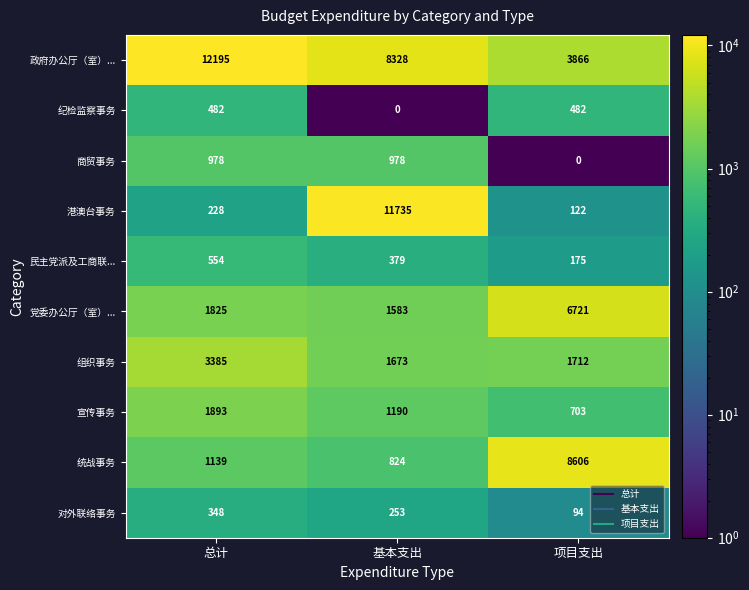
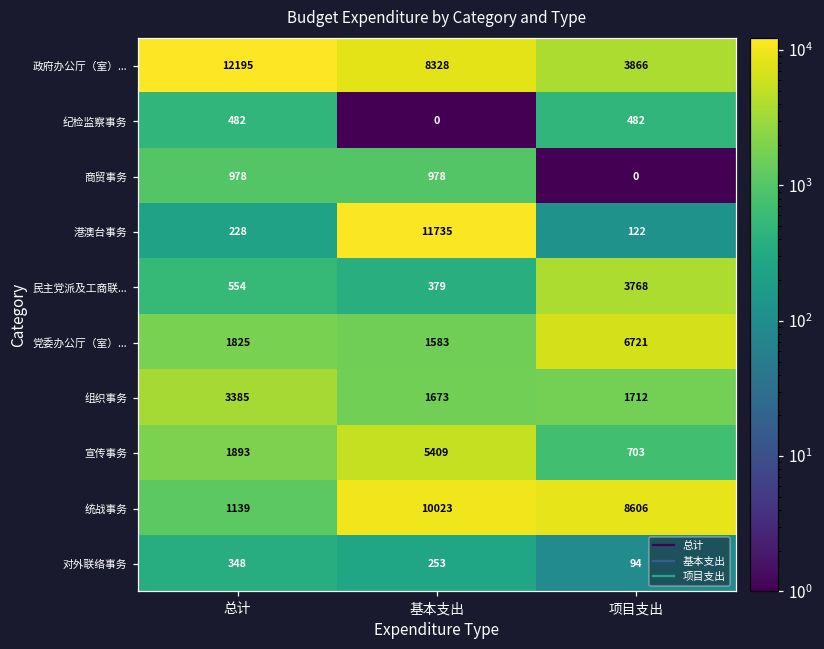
  {
    "政府办公厅（室）...": {
      "总计": 12195,
      "基本支出": 8328,
      "项目支出": 3866
    },
    "纪检监察事务": {
      "总计": 482,
      "基本支出": 0,
      "项目支出": 482
    },
    "商贸事务": {
      "总计": 978,
      "基本支出": 978,
      "项目支出": 0
    },
    "港澳台事务": {
      "总计": 228,
      "基本支出": 11735,
      "项目支出": 122
    },
    "民主党派及工商联...": {
      "总计": 554,
      "基本支出": 379,
-     "项目支出": 175
+     "项目支出": 3768
    },
    "党委办公厅（室）...": {
      "总计": 1825,
      "基本支出": 1583,
      "项目支出": 6721
    },
    "组织事务": {
      "总计": 3385,
      "基本支出": 1673,
      "项目支出": 1712
    },
    "宣传事务": {
      "总计": 1893,
-     "基本支出": 1190,
+     "基本支出": 5409,
      "项目支出": 703
    },
    "统战事务": {
      "总计": 1139,
-     "基本支出": 824,
+     "基本支出": 10023,
      "项目支出": 8606
    },
    "对外联络事务": {
      "总计": 348,
      "基本支出": 253,
      "项目支出": 94
    }
  }
